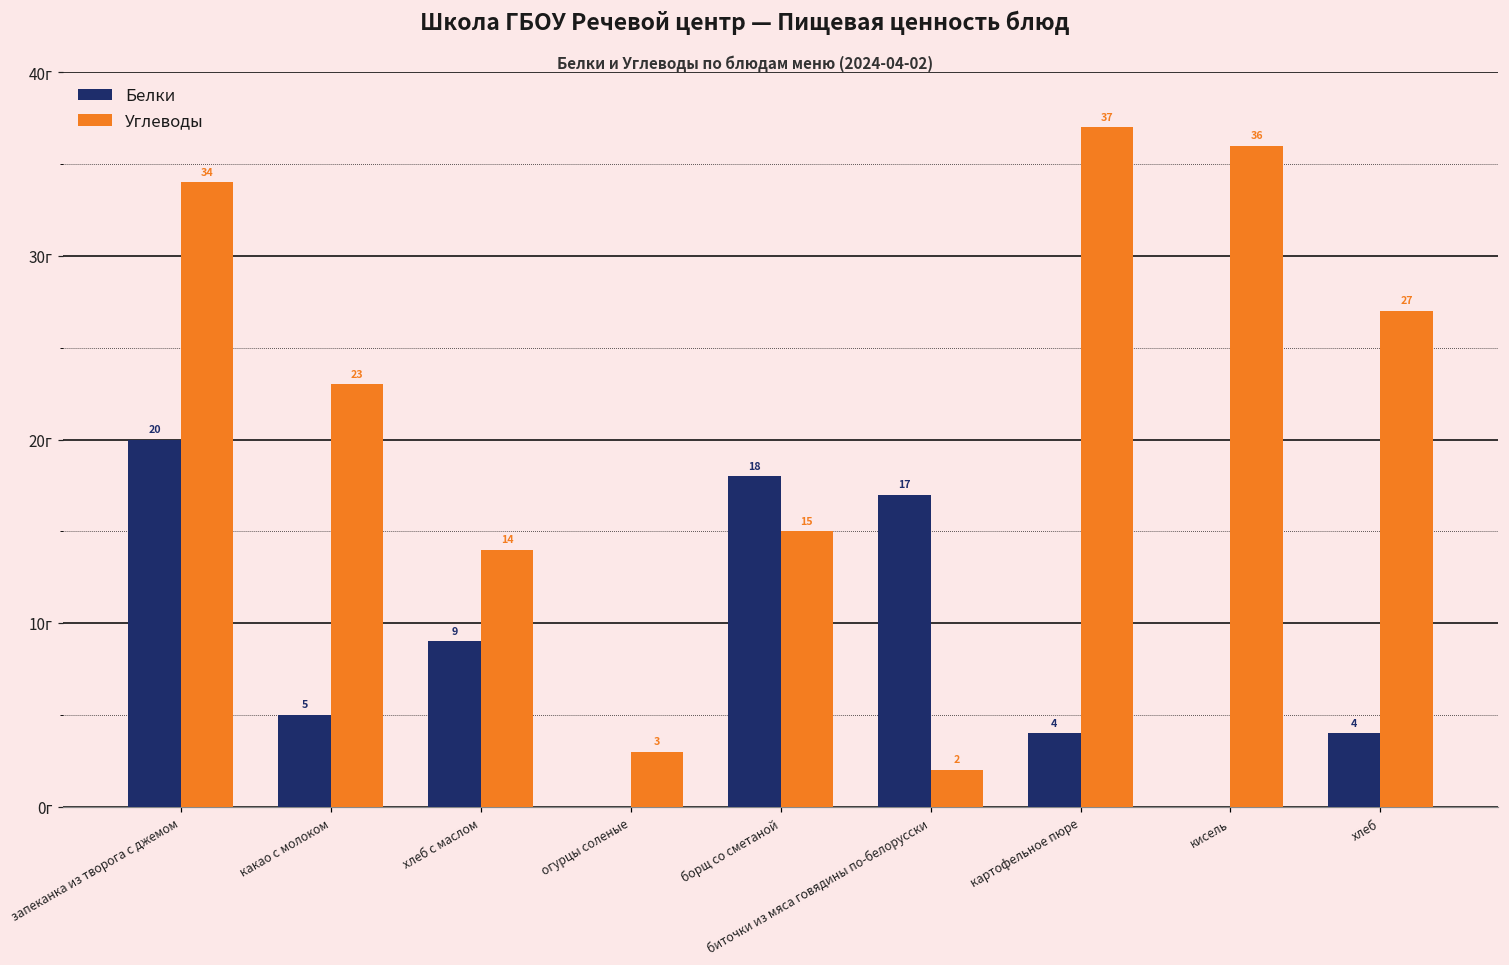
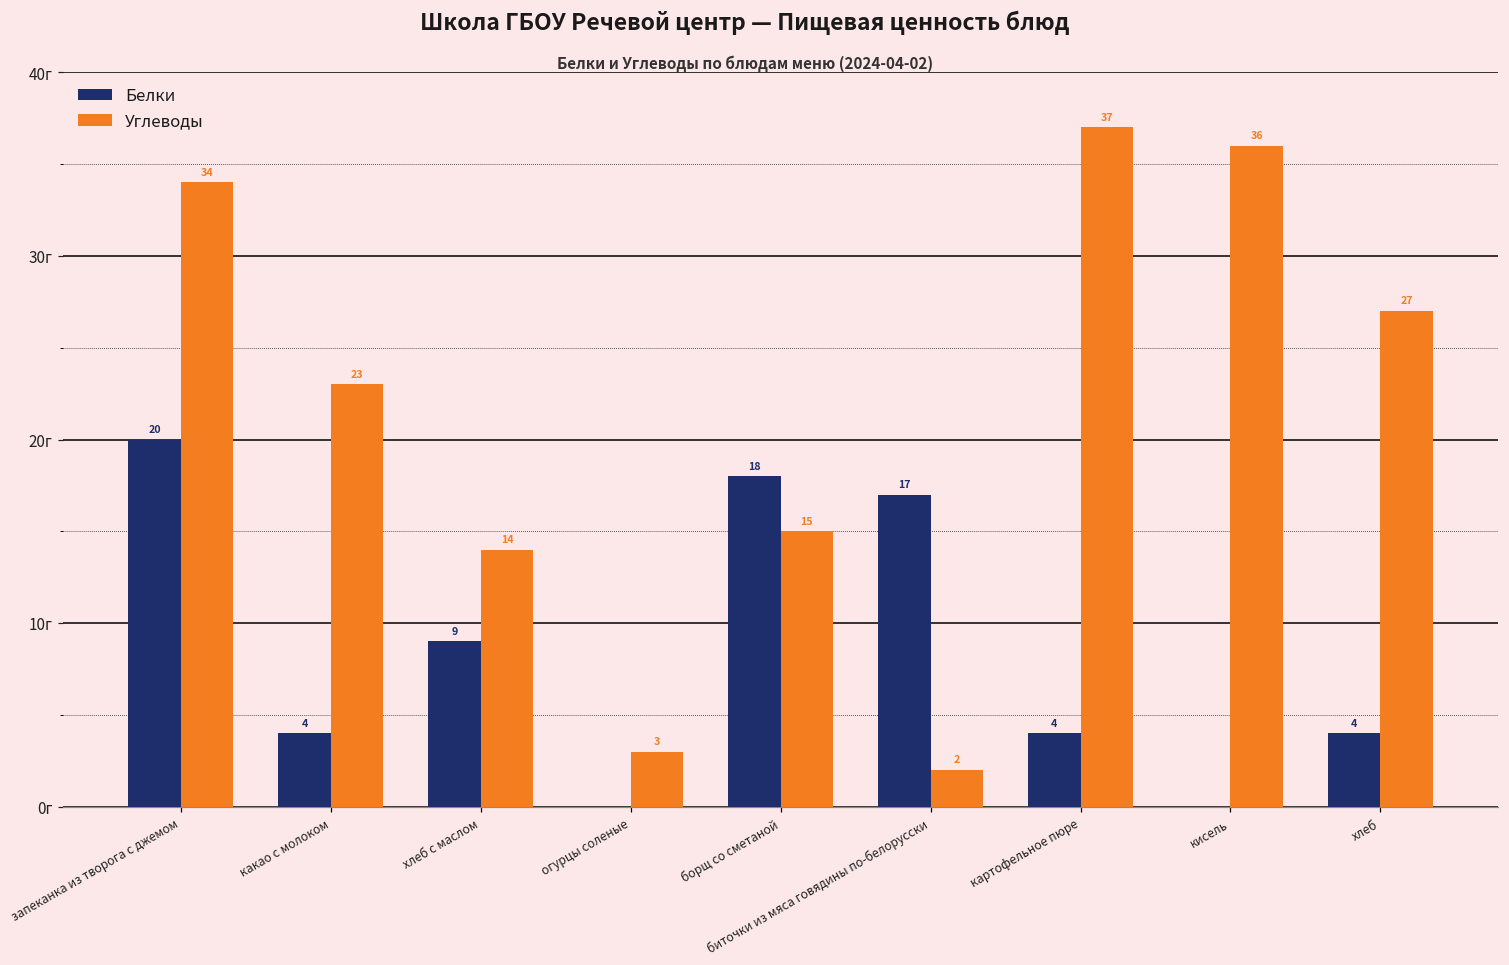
  {
    "Белки": {
      "запеканка из творога с джемом": 20,
-     "какао с молоком": 5,
+     "какао с молоком": 4,
      "хлеб с маслом": 9,
      "борщ со сметаной": 18,
      "биточки из мяса говядины по-белорусски": 17,
      "картофельное пюре": 4,
      "хлеб": 4
    },
    "Углеводы": {
      "запеканка из творога с джемом": 34,
      "какао с молоком": 23,
      "хлеб с маслом": 14,
      "огурцы соленые": 3,
      "борщ со сметаной": 15,
      "биточки из мяса говядины по-белорусски": 2,
      "картофельное пюре": 37,
      "кисель": 36,
      "хлеб": 27
    }
  }
